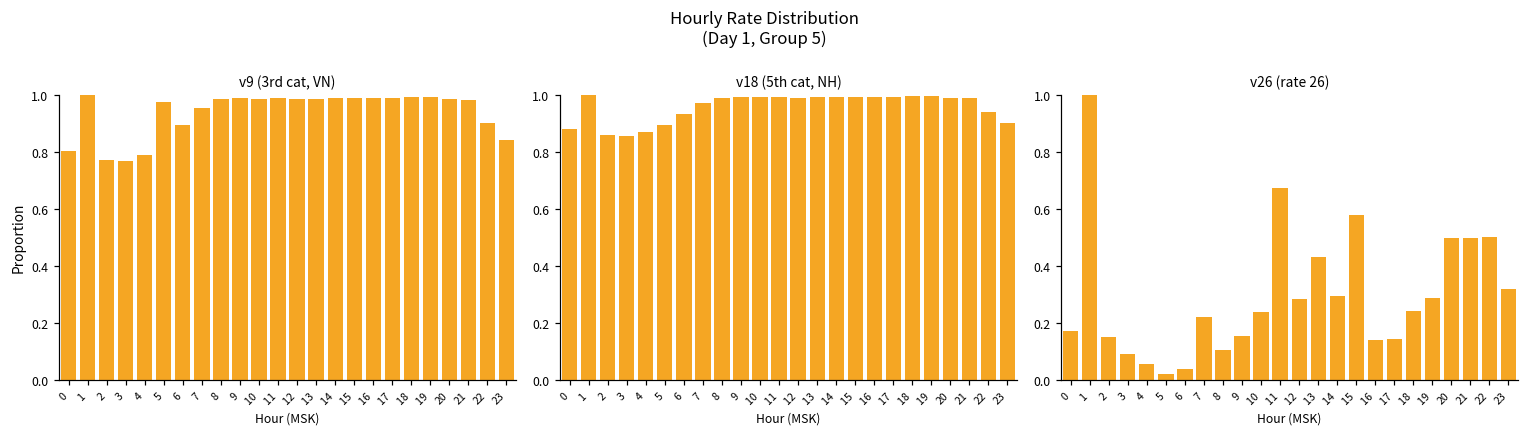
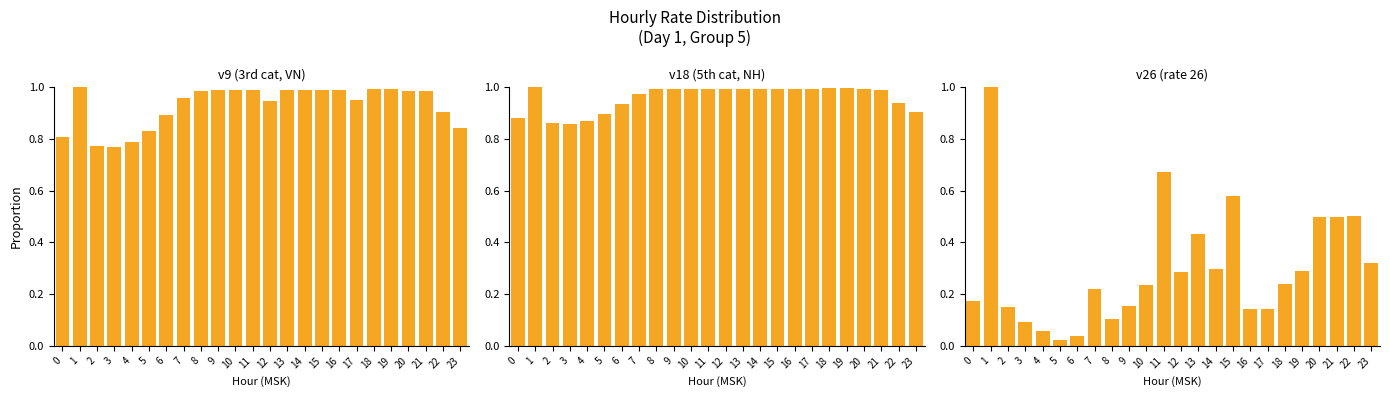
  {
    "v9 (3rd cat, VN)": {
      "0": 0.81,
      "1": 1.00,
      "2": 0.77,
      "3": 0.77,
      "4": 0.79,
-     "5": 0.98,
+     "5": 0.83,
      "6": 0.89,
      "7": 0.96,
      "8": 0.99,
      "9": 0.99,
      "10": 0.99,
      "11": 0.99,
-     "12": 0.99,
+     "12": 0.95,
      "13": 0.99,
      "14": 0.99,
      "15": 0.99,
      "16": 0.99,
-     "17": 0.99,
+     "17": 0.95,
      "18": 0.99,
      "19": 0.99,
      "20": 0.99,
      "21": 0.98,
      "22": 0.90,
      "23": 0.84
    },
    "v18 (5th cat, NH)": {
      "0": 0.88,
      "1": 1.00,
      "2": 0.86,
      "3": 0.86,
      "4": 0.87,
      "5": 0.90,
      "6": 0.93,
      "7": 0.97,
      "8": 0.99,
      "9": 0.99,
      "10": 0.99,
      "11": 0.99,
      "12": 0.99,
      "13": 0.99,
      "14": 0.99,
      "15": 0.99,
      "16": 0.99,
      "17": 0.99,
      "18": 1.00,
      "19": 1.00,
      "20": 0.99,
      "21": 0.99,
      "22": 0.94,
      "23": 0.90
    },
    "v26 (rate 26)": {
      "0": 0.17,
      "1": 1.00,
      "2": 0.15,
      "3": 0.09,
      "4": 0.06,
      "5": 0.02,
      "6": 0.04,
      "7": 0.22,
      "8": 0.11,
      "9": 0.16,
      "10": 0.24,
      "11": 0.67,
      "12": 0.29,
      "13": 0.43,
      "14": 0.30,
      "15": 0.58,
      "16": 0.14,
      "17": 0.14,
      "18": 0.24,
      "19": 0.29,
      "20": 0.50,
      "21": 0.50,
      "22": 0.50,
      "23": 0.32
    }
  }
